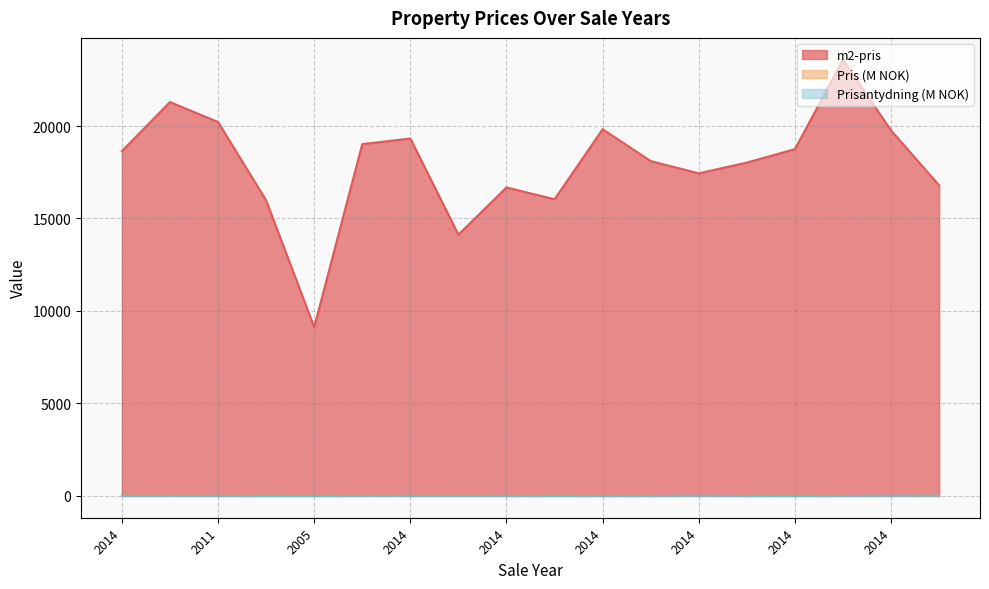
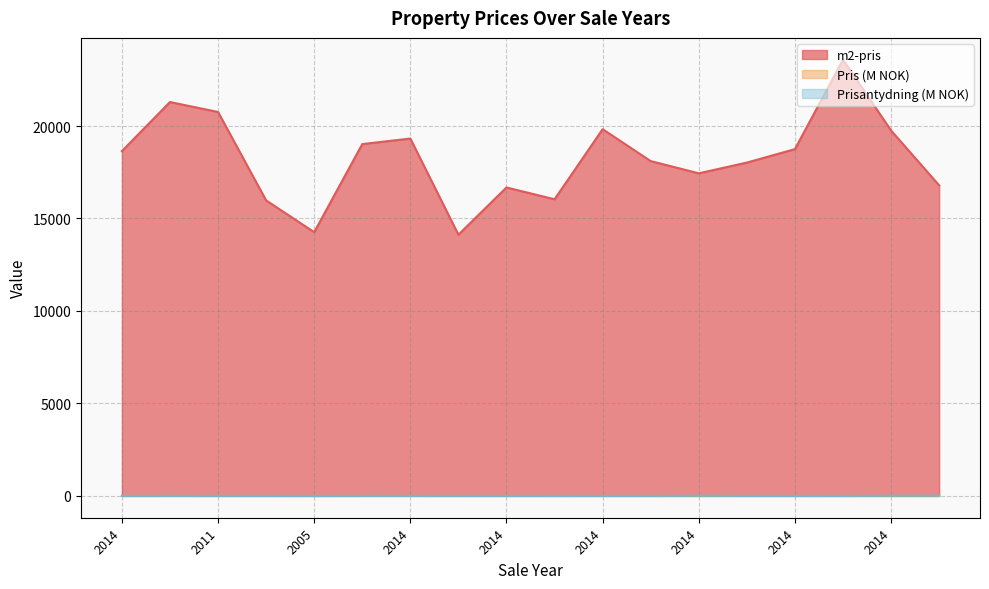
  {
    "m2-pris": {
-     "2011": 20200,
-     "2005": 9100
+     "2011": 20800,
+     "2005": 14300
    },
    "Prisantydning (M NOK)": {
      "2011": 0,
      "2005": 0
    }
  }
